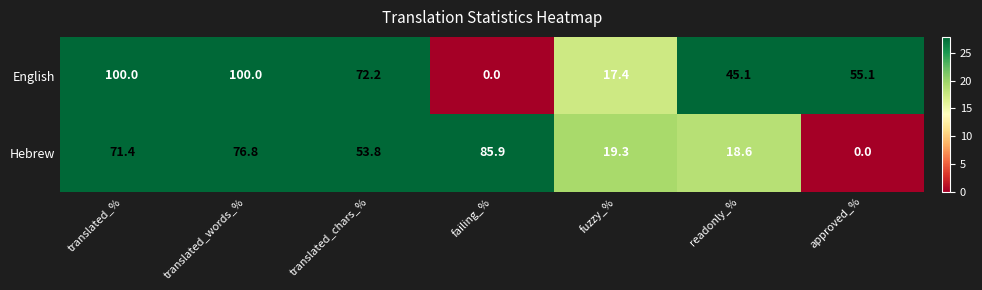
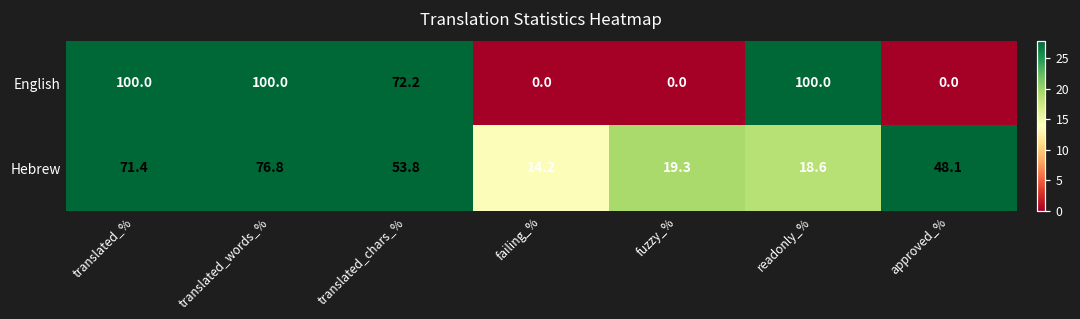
  {
    "English": {
      "translated_%": 100.0,
      "translated_words_%": 100.0,
      "translated_chars_%": 72.2,
      "failing_%": 0.0,
-     "fuzzy_%": 17.4,
-     "readonly_%": 45.1,
-     "approved_%": 55.1
+     "fuzzy_%": 0.0,
+     "readonly_%": 100.0,
+     "approved_%": 0.0
    },
    "Hebrew": {
      "translated_%": 71.4,
      "translated_words_%": 76.8,
      "translated_chars_%": 53.8,
-     "failing_%": 85.9,
+     "failing_%": 14.2,
      "fuzzy_%": 19.3,
      "readonly_%": 18.6,
-     "approved_%": 0.0
+     "approved_%": 48.1
    }
  }
